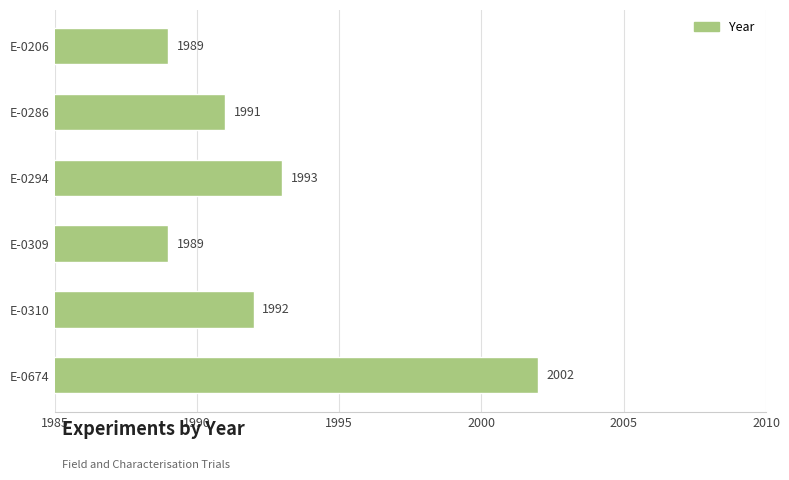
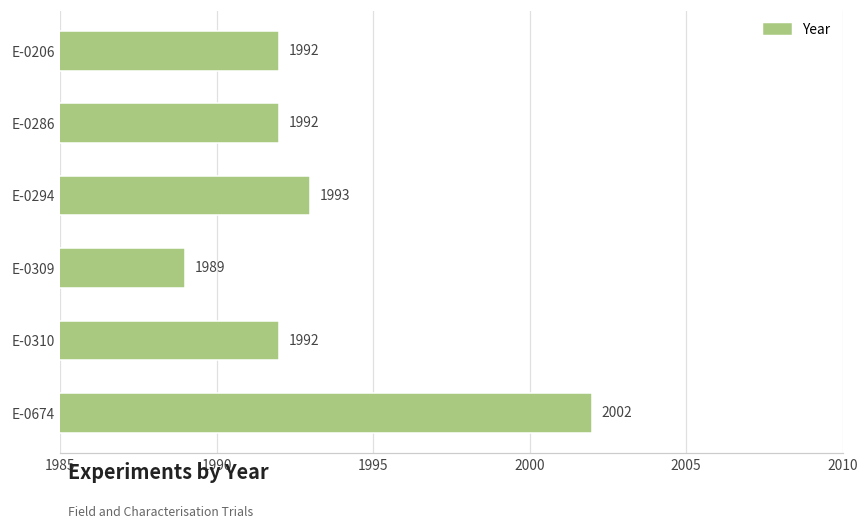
  {
-   "E-0206": 1989,
-   "E-0286": 1991,
+   "E-0206": 1992,
+   "E-0286": 1992,
    "E-0294": 1993,
    "E-0309": 1989,
    "E-0310": 1992,
    "E-0674": 2002
  }
